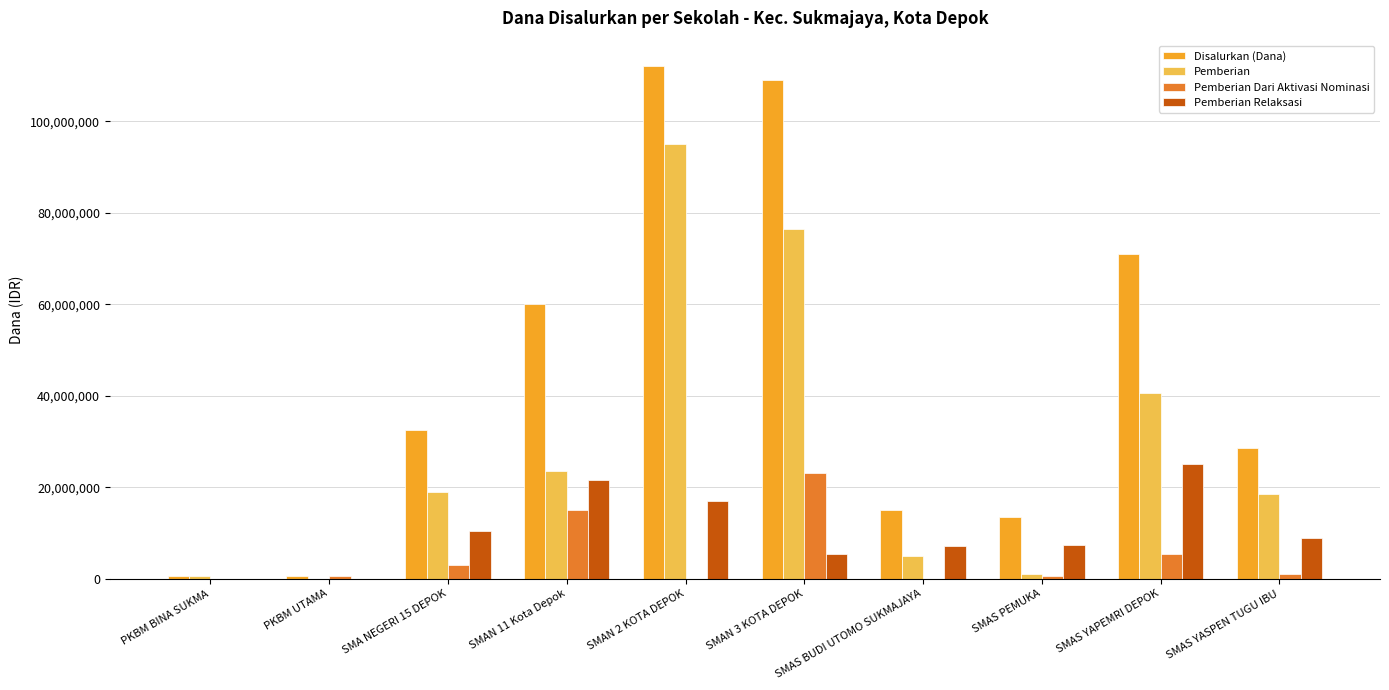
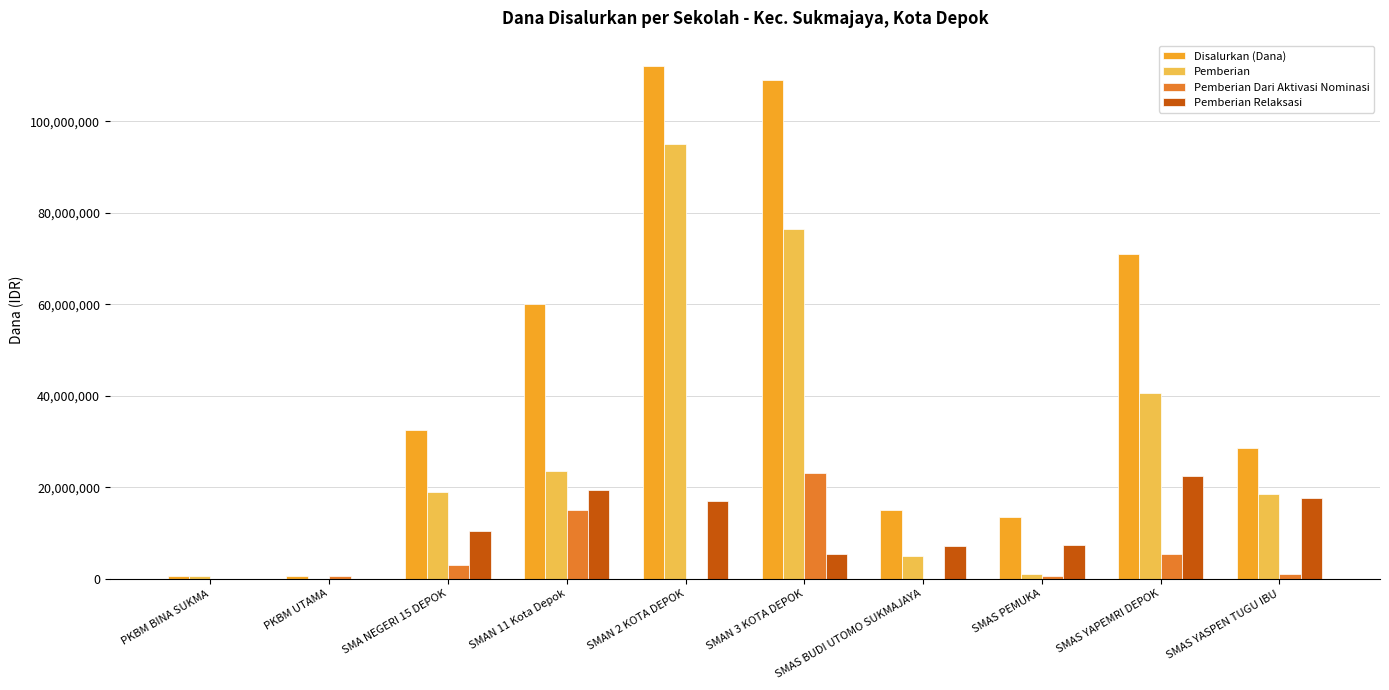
  {
    "Pemberian Relaksasi": {
      "PKBM BINA SUKMA": "0",
      "PKBM UTAMA": "0",
      "SMA NEGERI 15 DEPOK": "11,000,000",
-     "SMAN 11 Kota Depok": "22,000,000",
+     "SMAN 11 Kota Depok": "19,000,000",
      "SMAN 2 KOTA DEPOK": "17,000,000",
      "SMAN 3 KOTA DEPOK": "5,000,000",
      "SMAS BUDI UTOMO SUKMAJAYA": "7,000,000",
      "SMAS PEMUKA": "7,000,000",
-     "SMAS YAPEMRI DEPOK": "25,000,000",
-     "SMAS YASPEN TUGU IBU": "9,000,000"
+     "SMAS YAPEMRI DEPOK": "23,000,000",
+     "SMAS YASPEN TUGU IBU": "18,000,000"
    }
  }
